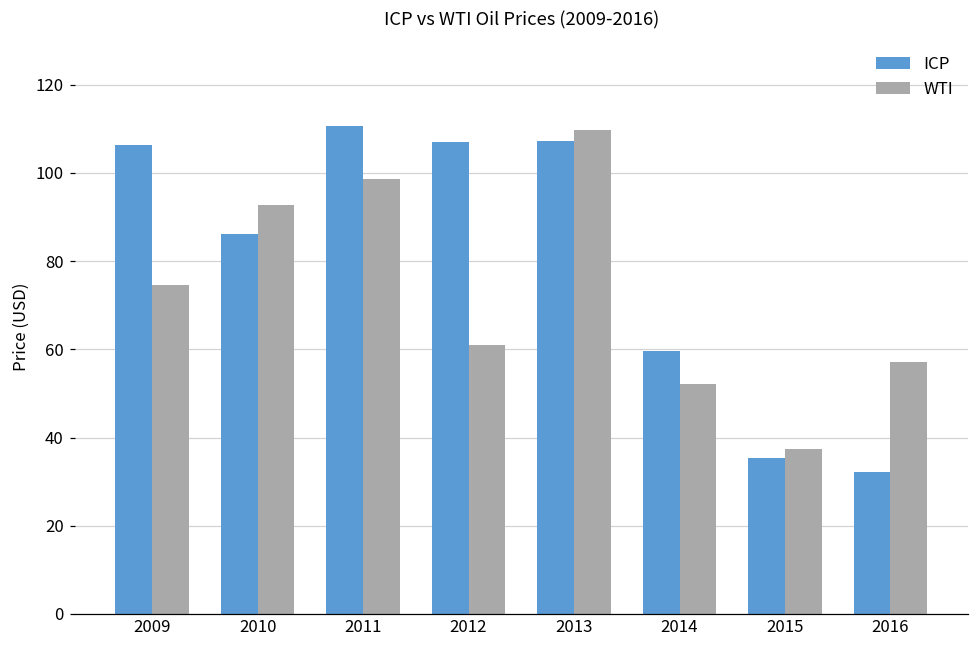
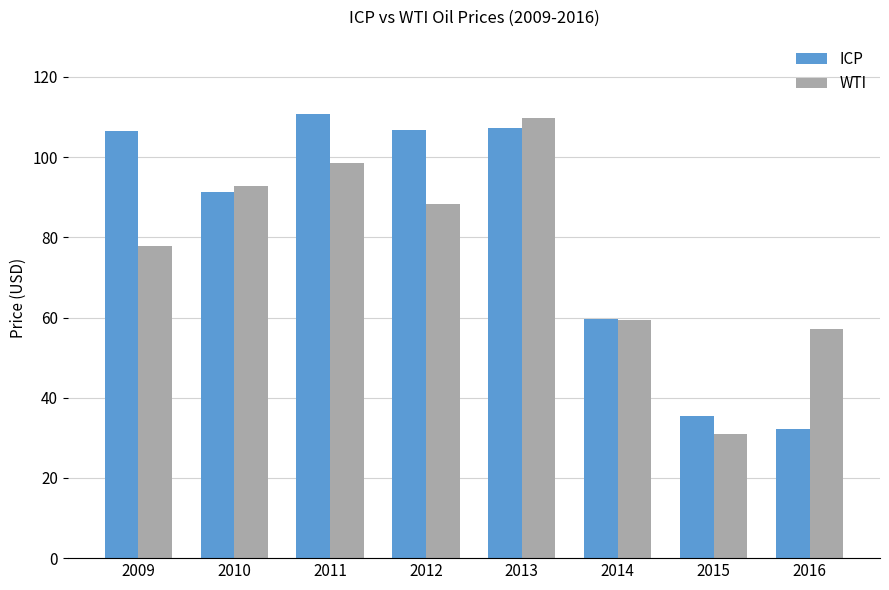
  {
    "ICP": {
      "2009": 106,
-     "2010": 86,
+     "2010": 91,
      "2011": 111,
      "2012": 107,
      "2013": 107,
      "2014": 60,
      "2015": 35,
      "2016": 32
    },
    "WTI": {
-     "2009": 75,
+     "2009": 78,
      "2010": 93,
      "2011": 99,
-     "2012": 61,
+     "2012": 88,
      "2013": 110,
-     "2014": 52,
-     "2015": 37,
+     "2014": 59,
+     "2015": 31,
      "2016": 57
    }
  }
